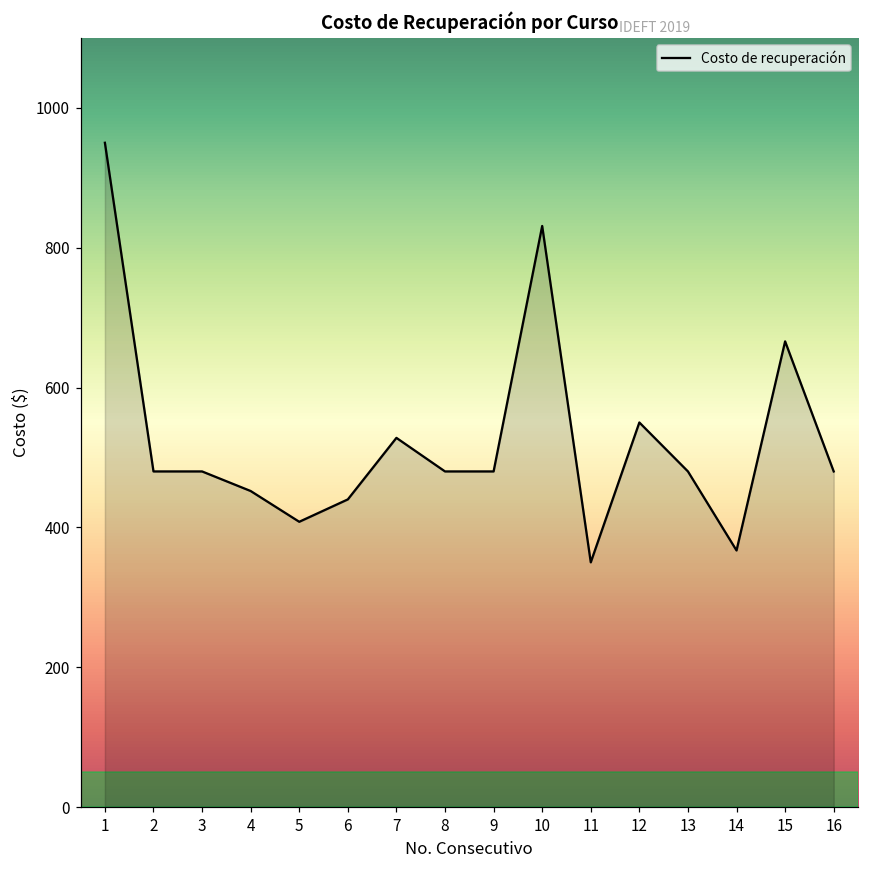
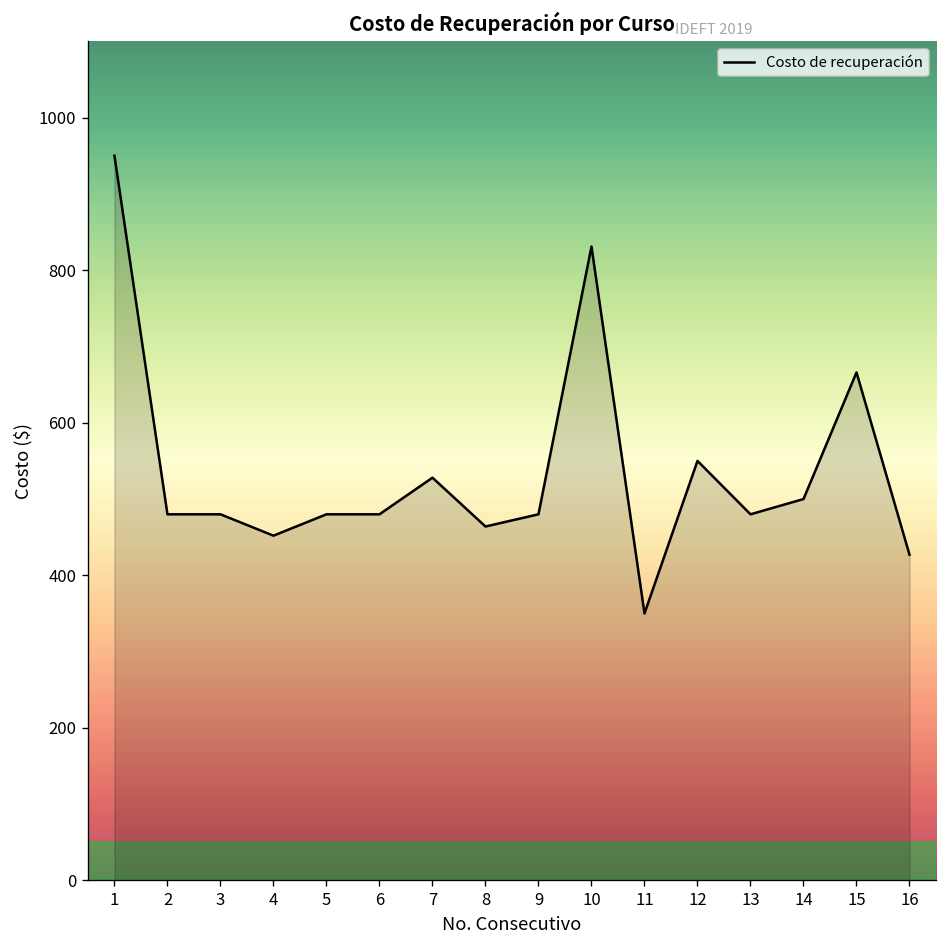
  {
    "1": 950,
    "2": 480,
    "3": 480,
    "4": 450,
-   "5": 410,
-   "6": 440,
+   "5": 480,
+   "6": 480,
    "7": 530,
-   "8": 480,
+   "8": 460,
    "9": 480,
    "10": 830,
    "11": 350,
    "12": 550,
    "13": 480,
-   "14": 370,
+   "14": 500,
    "15": 670,
-   "16": 480
+   "16": 430
  }
